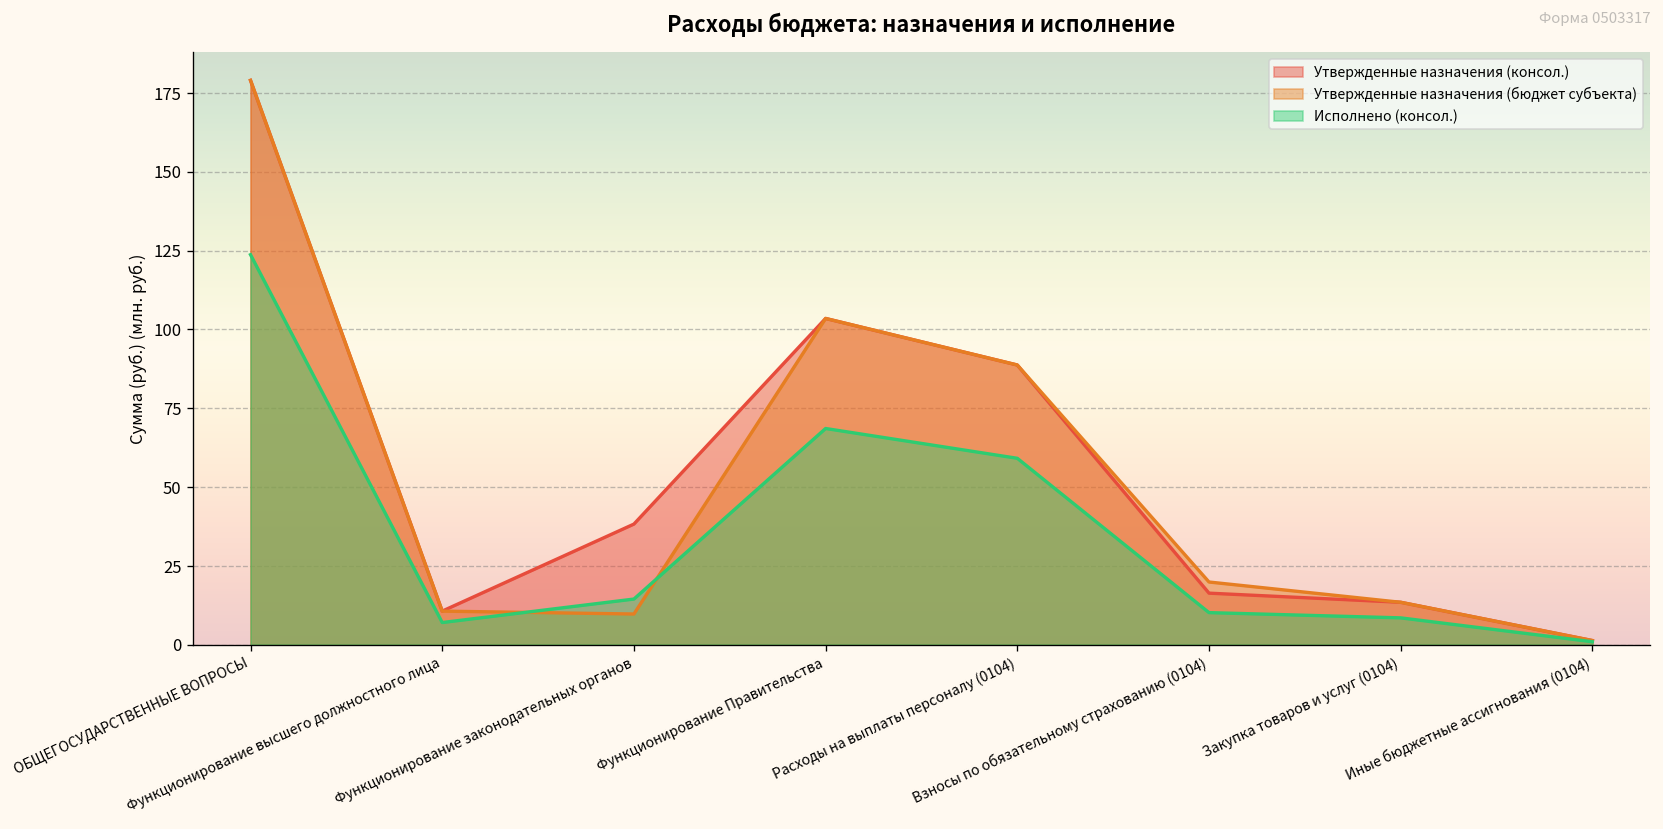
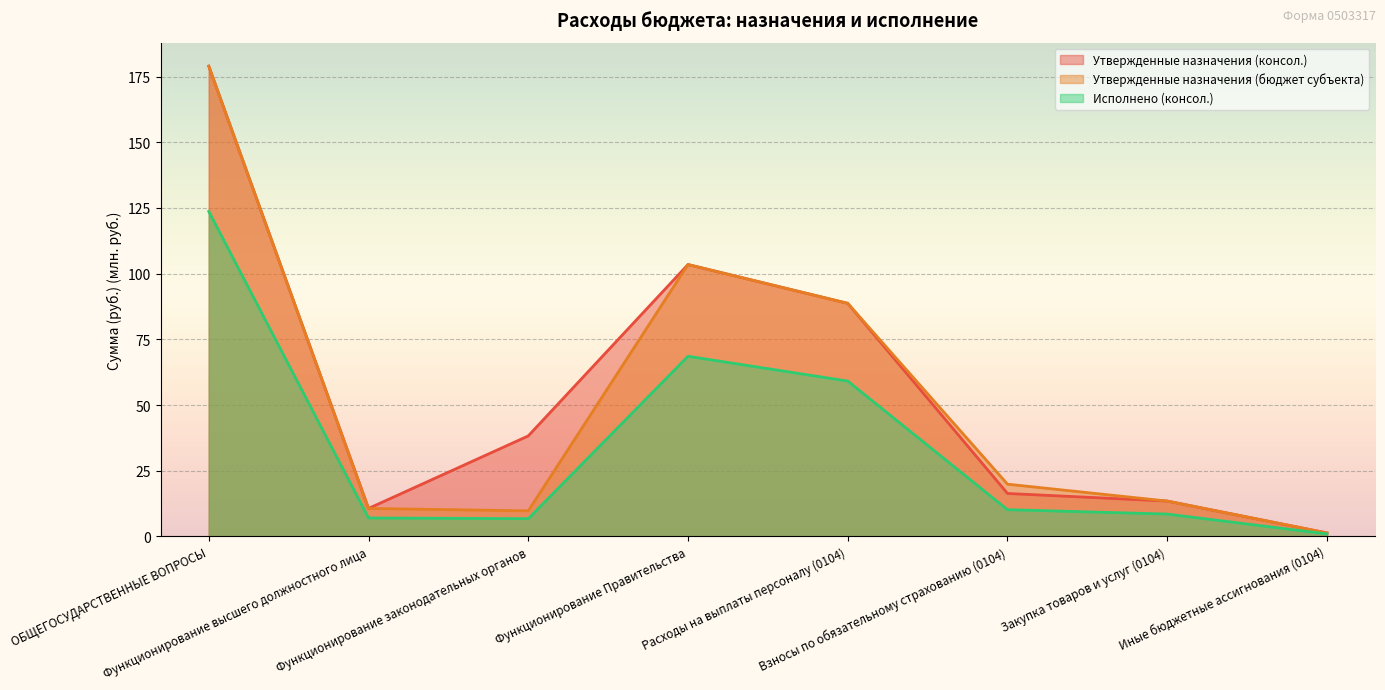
  {
    "Исполнено (консол.)": {
      "ОБЩЕГОСУДАРСТВЕННЫЕ ВОПРОСЫ": 124,
      "Функционирование высшего должностного лица": 7,
-     "Функционирование законодательных органов": 14,
+     "Функционирование законодательных органов": 7,
      "Функционирование Правительства": 69,
      "Расходы на выплаты персоналу (0104)": 59,
      "Взносы по обязательному страхованию (0104)": 10,
      "Закупка товаров и услуг (0104)": 9
    }
  }
